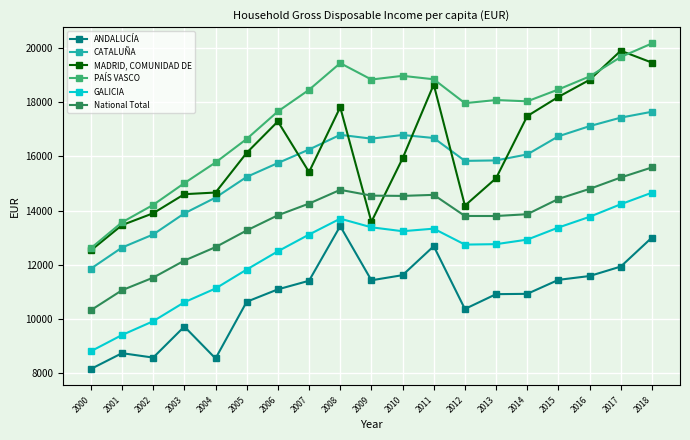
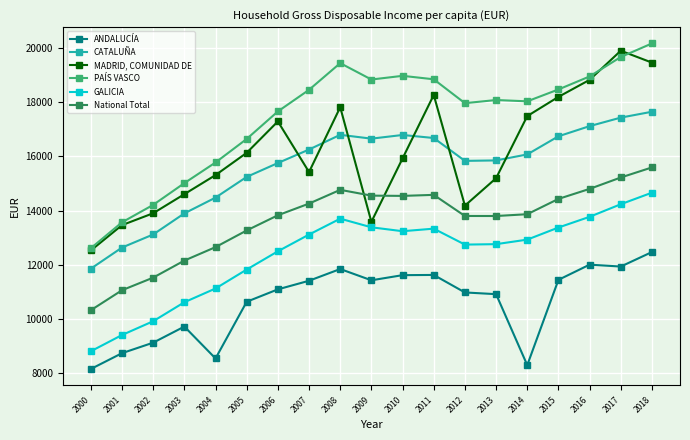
  {
    "ANDALUCÍA": {
      "2000": 8200,
      "2001": 8700,
-     "2002": 8600,
+     "2002": 9100,
      "2003": 9700,
      "2004": 8600,
      "2005": 10600,
      "2006": 11100,
      "2007": 11400,
-     "2008": 13400,
+     "2008": 11800,
      "2009": 11400,
      "2010": 11600,
-     "2011": 12700,
-     "2012": 10400,
+     "2011": 11600,
+     "2012": 11000,
      "2013": 10900,
-     "2014": 10900,
+     "2014": 8300,
      "2015": 11400,
-     "2016": 11600,
+     "2016": 12000,
      "2017": 11900,
-     "2018": 13000
+     "2018": 12500
    },
    "MADRID, COMUNIDAD DE": {
      "2001": 13500,
      "2002": 13900,
      "2003": 14600,
-     "2004": 14700,
+     "2004": 15300,
      "2005": 16100,
      "2006": 17300,
      "2007": 15400,
      "2008": 17800,
      "2009": 13600,
      "2010": 15900,
-     "2011": 18600,
+     "2011": 18300,
      "2012": 14200,
      "2013": 15200,
      "2014": 17500,
      "2015": 18200,
      "2016": 18800,
      "2017": 19900,
      "2018": 19500
    }
  }
